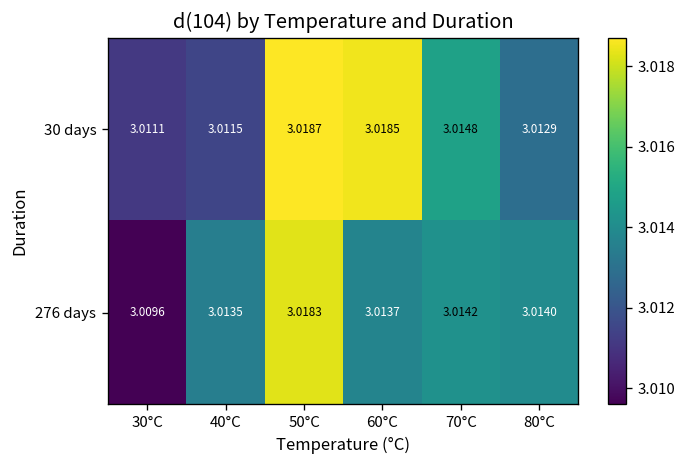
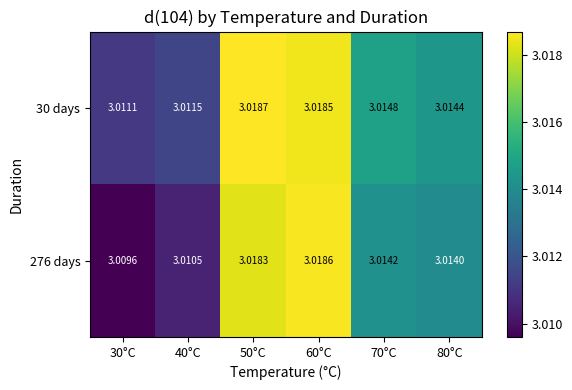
  {
    "30 days": {
      "30°C": 3.0111,
      "40°C": 3.0115,
      "50°C": 3.0187,
      "60°C": 3.0185,
      "70°C": 3.0148,
-     "80°C": 3.0129
+     "80°C": 3.0144
    },
    "276 days": {
      "30°C": 3.0096,
-     "40°C": 3.0135,
+     "40°C": 3.0105,
      "50°C": 3.0183,
-     "60°C": 3.0137,
+     "60°C": 3.0186,
      "70°C": 3.0142,
      "80°C": 3.0140
    }
  }
